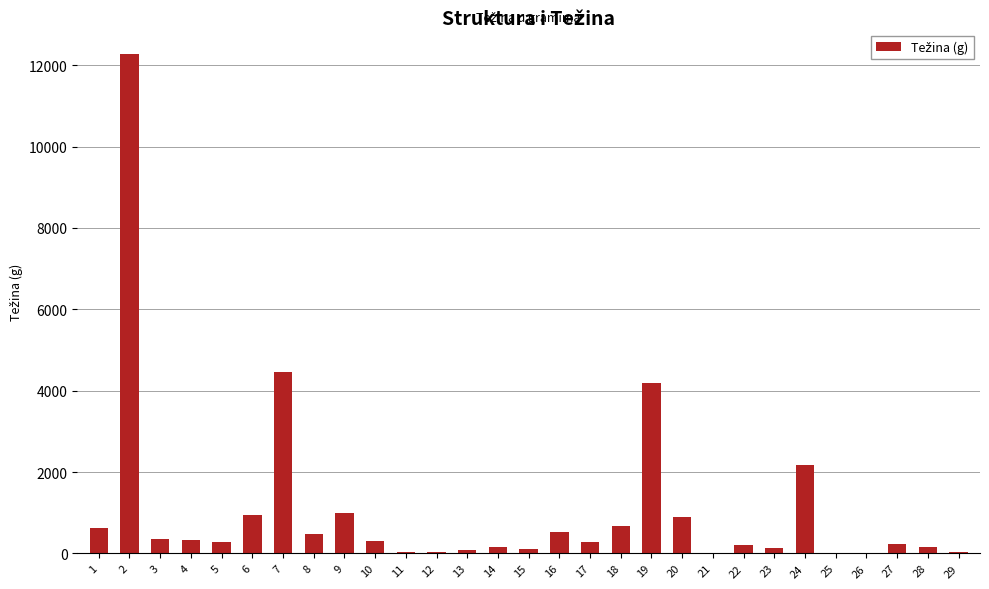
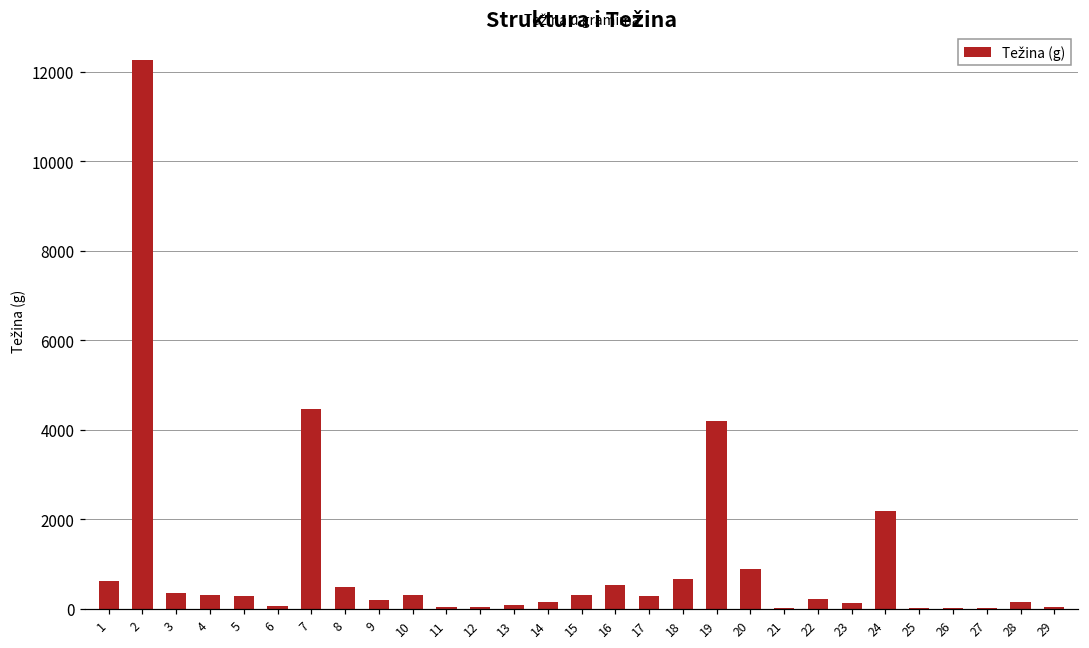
  {
    "1": 600,
    "2": 12300,
    "3": 400,
    "4": 300,
    "5": 300,
-   "6": 900,
+   "6": 100,
    "7": 4500,
    "8": 500,
-   "9": 1000,
+   "9": 200,
    "10": 300,
    "13": 100,
    "14": 100,
-   "15": 100,
+   "15": 300,
    "16": 500,
    "17": 300,
    "18": 700,
    "19": 4200,
    "20": 900,
    "22": 200,
    "23": 100,
    "24": 2200,
-   "27": 200,
+   "27": 0,
    "28": 100
  }
